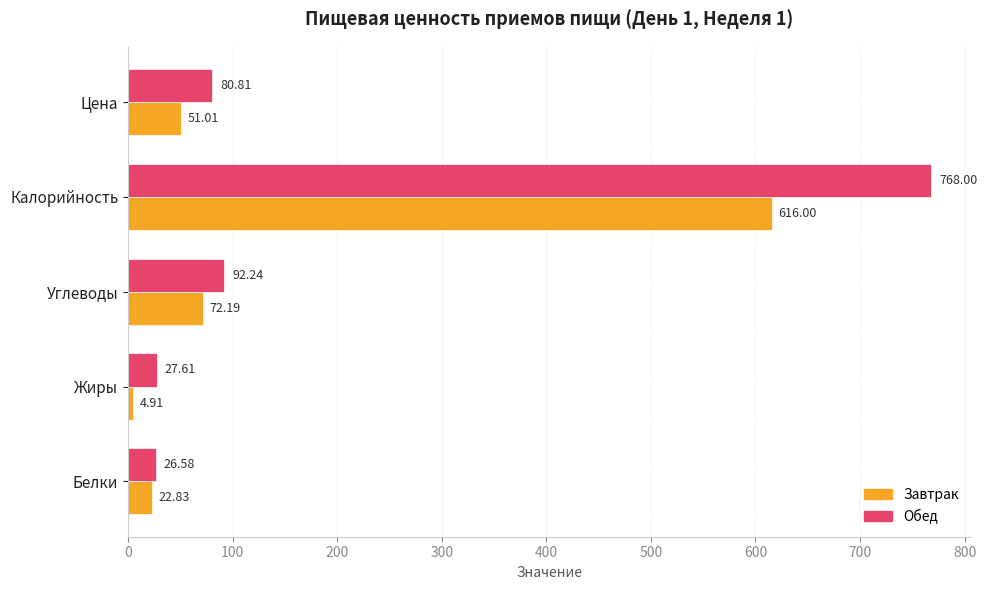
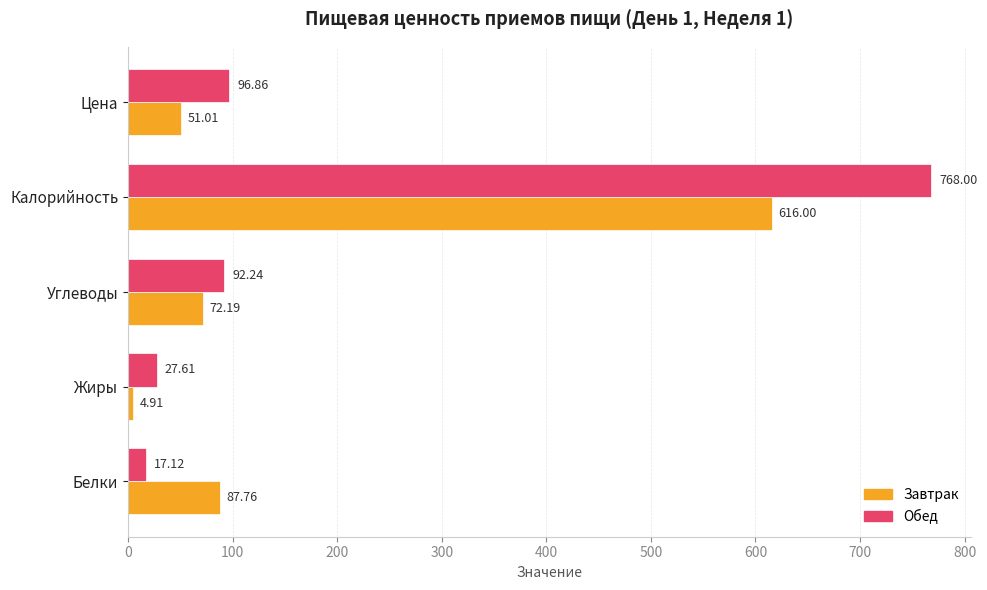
  {
    "Завтрак": {
      "Цена": 51.01,
      "Калорийность": 616.00,
      "Углеводы": 72.19,
      "Жиры": 4.91,
-     "Белки": 22.83
+     "Белки": 87.76
    },
    "Обед": {
-     "Цена": 80.81,
+     "Цена": 96.86,
      "Калорийность": 768.00,
      "Углеводы": 92.24,
      "Жиры": 27.61,
-     "Белки": 26.58
+     "Белки": 17.12
    }
  }
